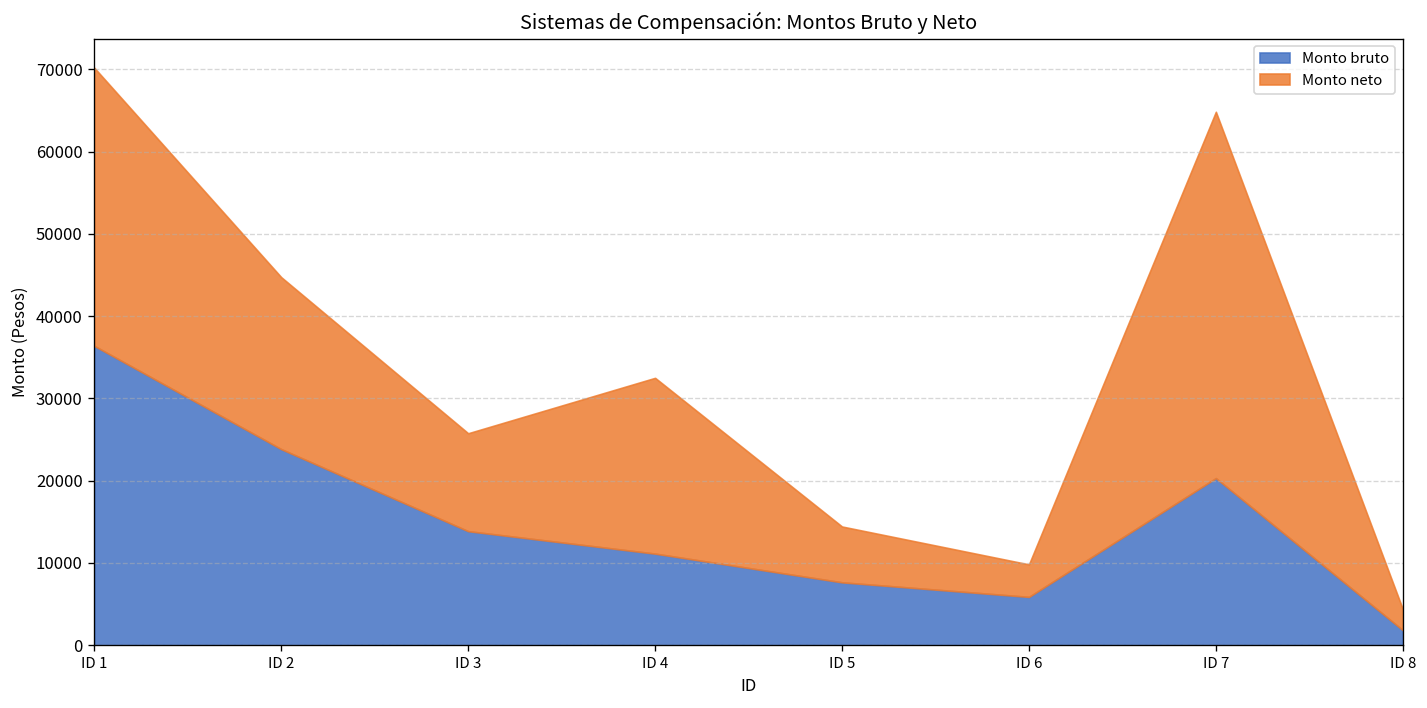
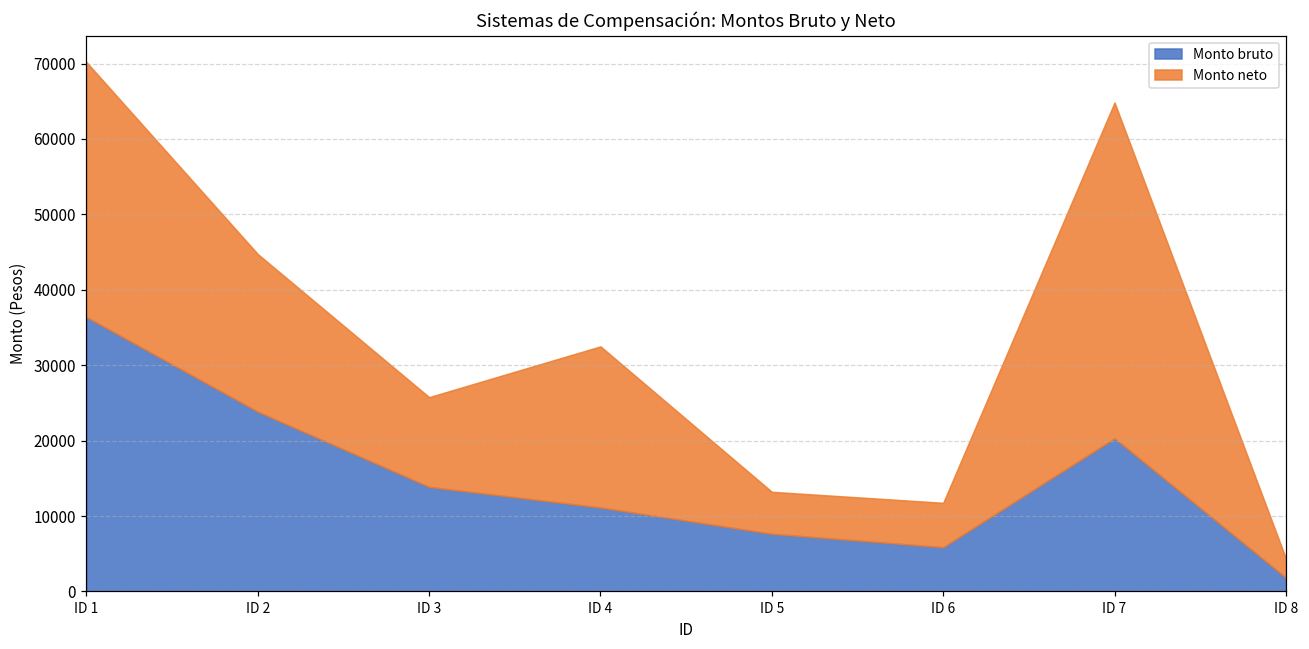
  {
    "Monto bruto": {
      "ID 1": 36000,
      "ID 2": 24000,
      "ID 3": 14000,
      "ID 4": 11000,
      "ID 5": 8000,
      "ID 6": 6000,
      "ID 7": 20000,
      "ID 8": 2000
    },
    "Monto neto": {
      "ID 1": 34000,
      "ID 2": 21000,
      "ID 3": 12000,
      "ID 4": 21000,
-     "ID 5": 7000,
-     "ID 6": 4000,
+     "ID 5": 6000,
+     "ID 6": 6000,
      "ID 7": 45000,
      "ID 8": 3000
    }
  }
